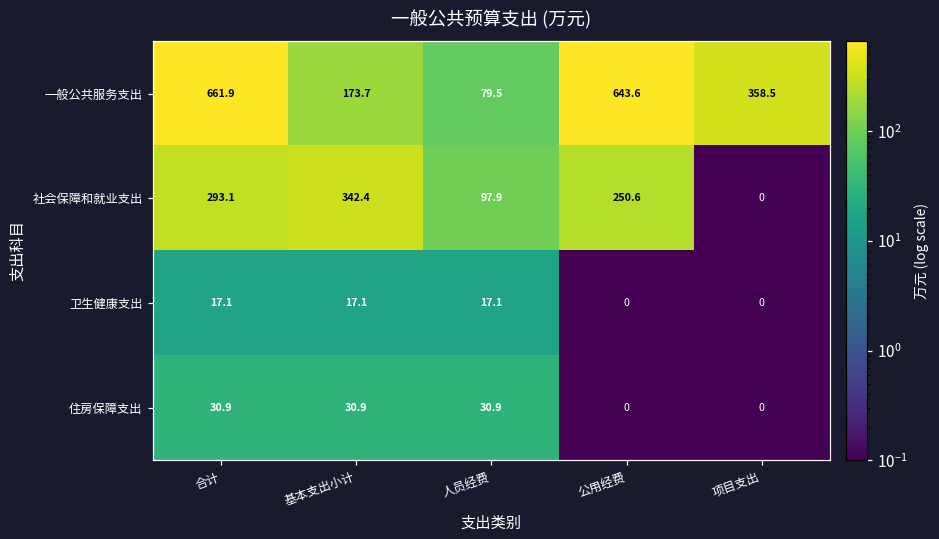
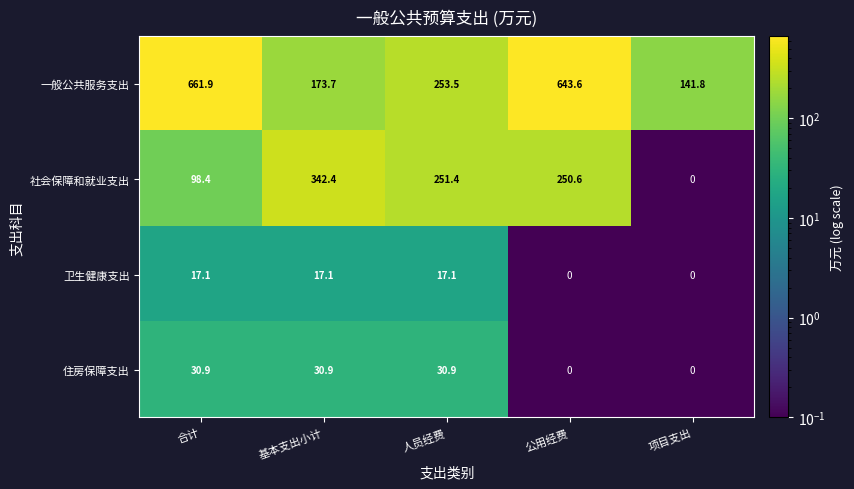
  {
    "一般公共服务支出": {
      "合计": 661.9,
      "基本支出小计": 173.7,
-     "人员经费": 79.5,
+     "人员经费": 253.5,
      "公用经费": 643.6,
-     "项目支出": 358.5
+     "项目支出": 141.8
    },
    "社会保障和就业支出": {
-     "合计": 293.1,
+     "合计": 98.4,
      "基本支出小计": 342.4,
-     "人员经费": 97.9,
+     "人员经费": 251.4,
      "公用经费": 250.6,
      "项目支出": 0
    },
    "卫生健康支出": {
      "合计": 17.1,
      "基本支出小计": 17.1,
      "人员经费": 17.1,
      "公用经费": 0,
      "项目支出": 0
    },
    "住房保障支出": {
      "合计": 30.9,
      "基本支出小计": 30.9,
      "人员经费": 30.9,
      "公用经费": 0,
      "项目支出": 0
    }
  }
